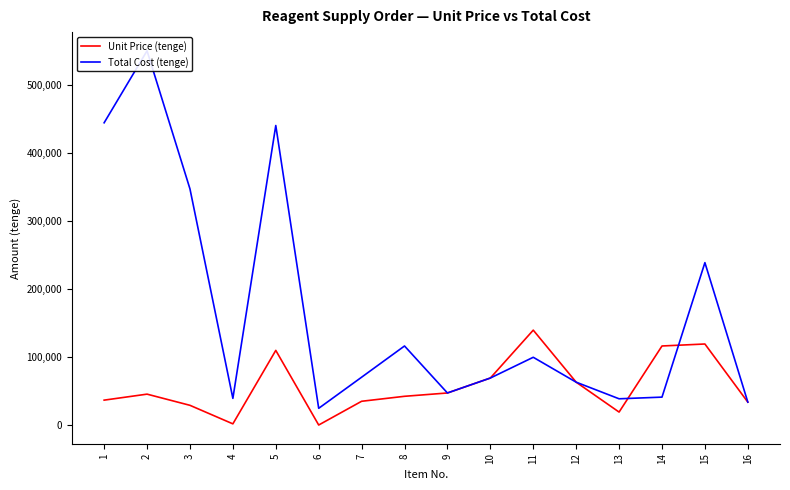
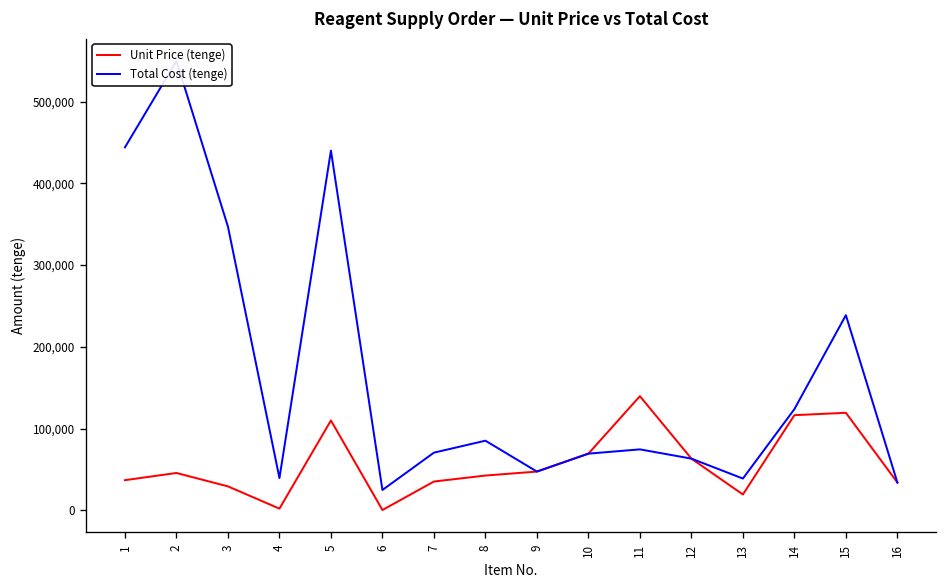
  {
    "Unit Price (tenge)": {
      "1": "40,000",
      "2": "50,000",
      "3": "30,000",
      "4": "0",
      "5": "110,000",
      "6": "0",
      "7": "40,000",
      "8": "40,000",
      "11": "140,000",
      "13": "20,000",
      "14": "120,000",
      "15": "120,000"
    },
    "Total Cost (tenge)": {
      "1": "440,000",
      "3": "350,000",
      "4": "40,000",
      "5": "440,000",
      "6": "30,000",
      "7": "70,000",
-     "8": "120,000",
-     "11": "100,000",
+     "8": "90,000",
+     "11": "70,000",
      "13": "40,000",
-     "14": "40,000",
+     "14": "120,000",
      "15": "240,000"
    }
  }
